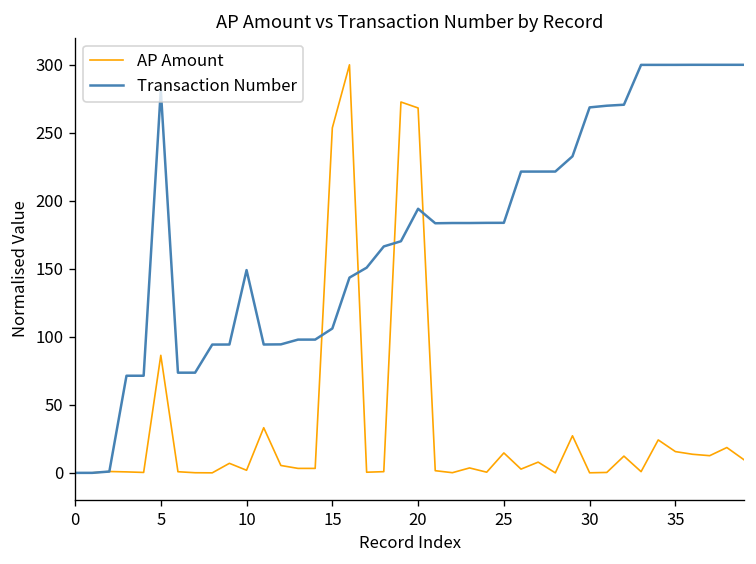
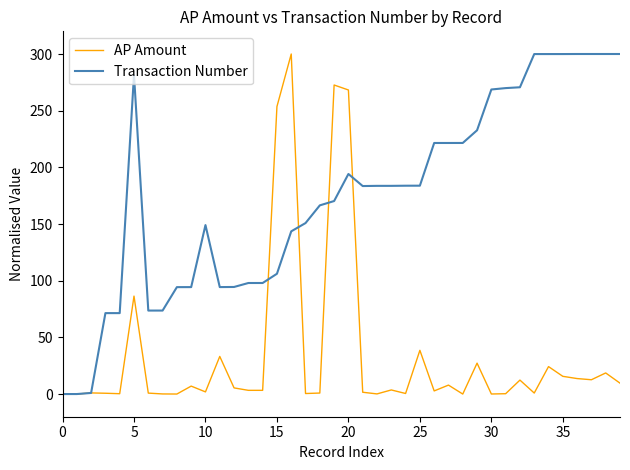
  {
    "AP Amount": {
      "5": 86,
      "10": 2,
      "15": 254,
      "20": 268,
-     "25": 15,
+     "25": 39,
      "30": 0,
      "35": 16
    },
    "Transaction Number": {
      "10": 149,
      "15": 106,
      "20": 194,
      "25": 184,
      "30": 269,
      "35": 300
    }
  }
